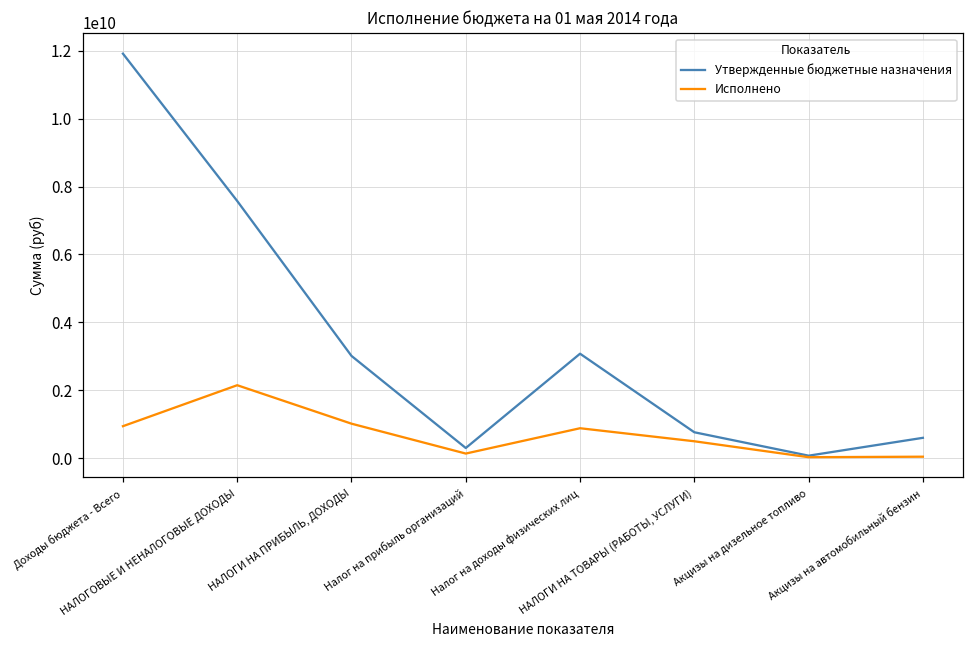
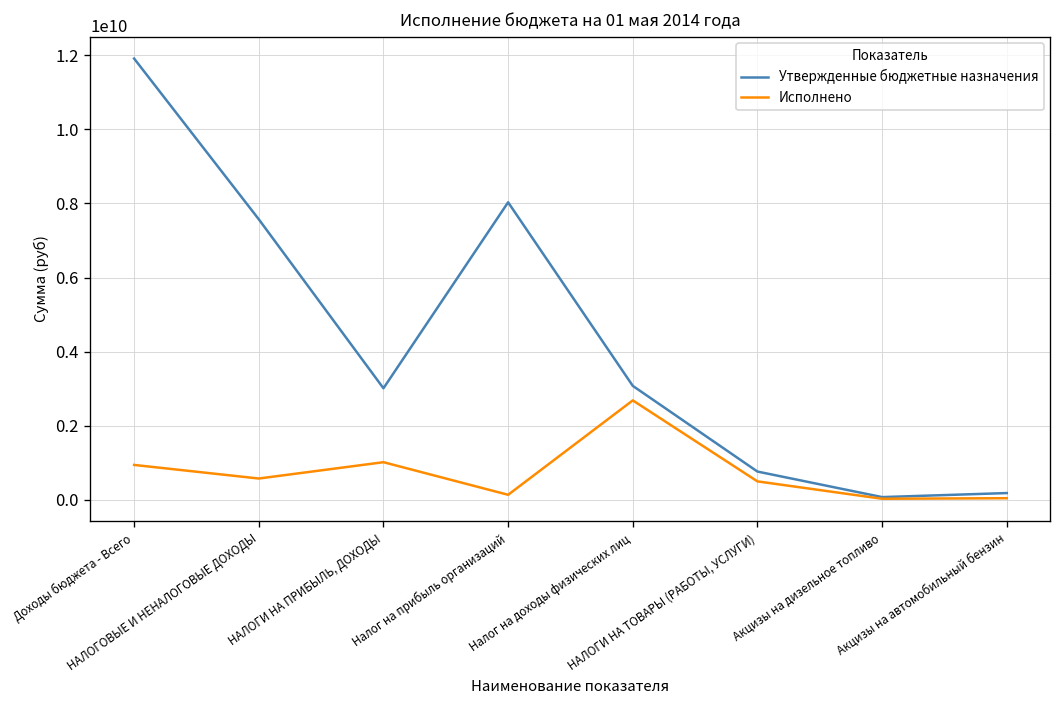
  {
    "Утвержденные бюджетные назначения": {
      "Доходы бюджета - Всего": 11900000000,
      "НАЛОГОВЫЕ И НЕНАЛОГОВЫЕ ДОХОДЫ": 7600000000,
      "НАЛОГИ НА ПРИБЫЛЬ, ДОХОДЫ": 3000000000,
-     "Налог на прибыль организаций": 300000000,
+     "Налог на прибыль организаций": 8000000000,
      "Налог на доходы физических лиц": 3100000000,
      "НАЛОГИ НА ТОВАРЫ (РАБОТЫ, УСЛУГИ)": 800000000,
-     "Акцизы на автомобильный бензин": 600000000
+     "Акцизы на автомобильный бензин": 200000000
    },
    "Исполнено": {
      "Доходы бюджета - Всего": 900000000,
-     "НАЛОГОВЫЕ И НЕНАЛОГОВЫЕ ДОХОДЫ": 2100000000,
+     "НАЛОГОВЫЕ И НЕНАЛОГОВЫЕ ДОХОДЫ": 600000000,
      "НАЛОГИ НА ПРИБЫЛЬ, ДОХОДЫ": 1000000000,
      "Налог на прибыль организаций": 100000000,
-     "Налог на доходы физических лиц": 900000000,
+     "Налог на доходы физических лиц": 2700000000,
      "НАЛОГИ НА ТОВАРЫ (РАБОТЫ, УСЛУГИ)": 500000000,
      "Акцизы на автомобильный бензин": 0
    }
  }
